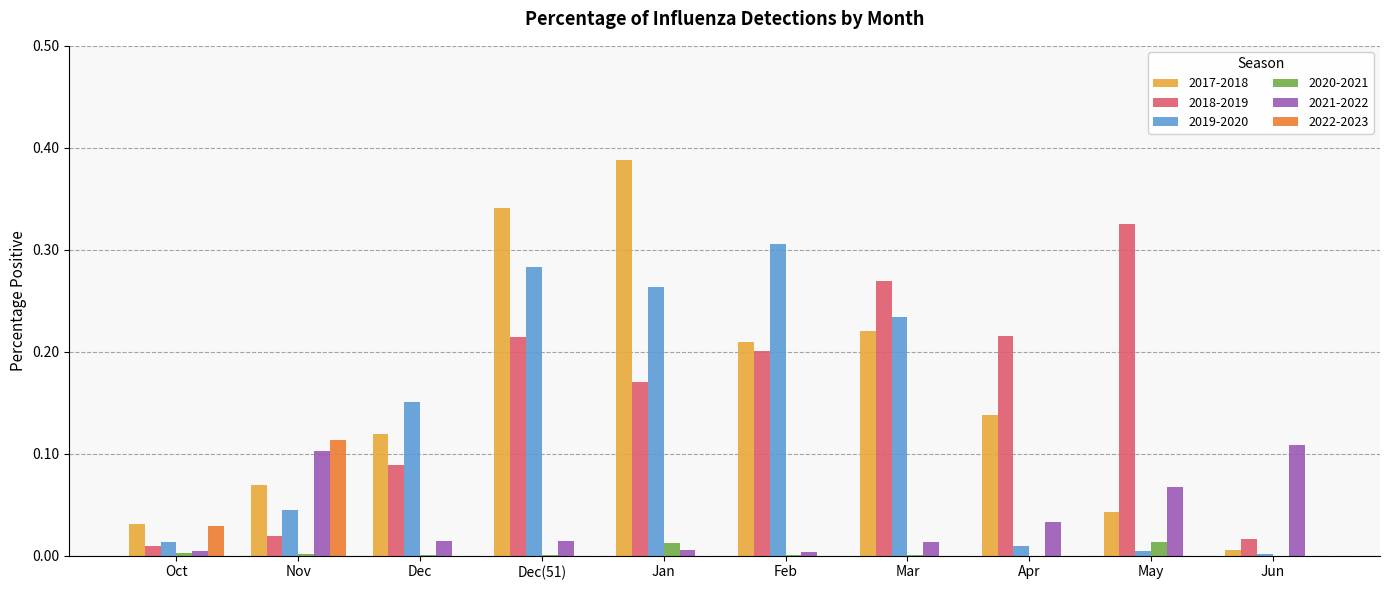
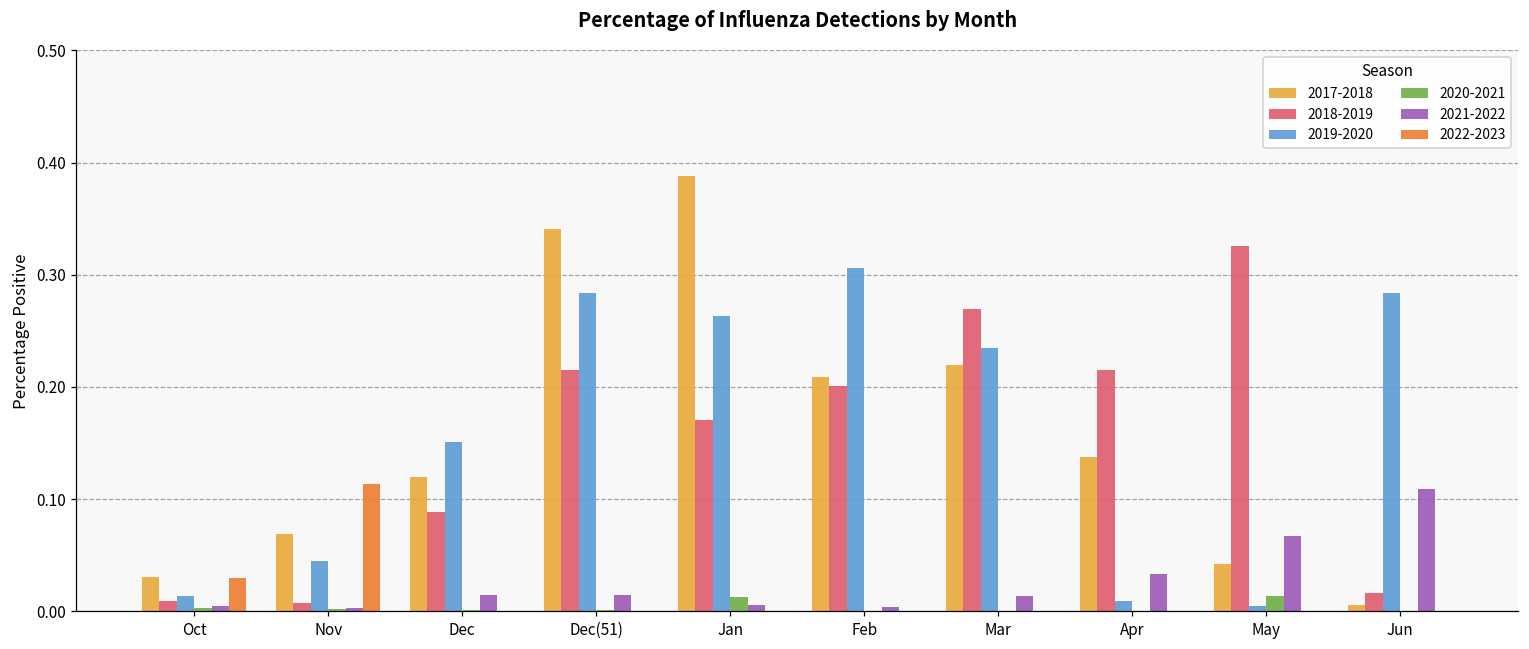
  {
    "2018-2019": {
      "Oct": 0.009,
-     "Nov": 0.019,
+     "Nov": 0.007,
      "Dec": 0.089,
      "Dec(51)": 0.215,
      "Jan": 0.171,
      "Feb": 0.201,
      "Mar": 0.270,
      "Apr": 0.216,
      "May": 0.326,
      "Jun": 0.017
    },
    "2019-2020": {
      "Oct": 0.014,
      "Nov": 0.045,
      "Dec": 0.151,
      "Dec(51)": 0.283,
      "Jan": 0.263,
      "Feb": 0.306,
      "Mar": 0.234,
      "Apr": 0.010,
      "May": 0.005,
-     "Jun": 0.002
+     "Jun": 0.283
    },
    "2020-2021": {
      "Oct": 0.003,
      "Jan": 0.012,
      "Apr": 0.000,
      "May": 0.014,
      "Jun": 0.000
    },
    "2021-2022": {
      "Oct": 0.004,
-     "Nov": 0.103,
+     "Nov": 0.003,
      "Dec": 0.015,
      "Dec(51)": 0.015,
      "Jan": 0.006,
      "Feb": 0.004,
      "Mar": 0.014,
      "Apr": 0.034,
      "May": 0.067,
      "Jun": 0.109
    }
  }
